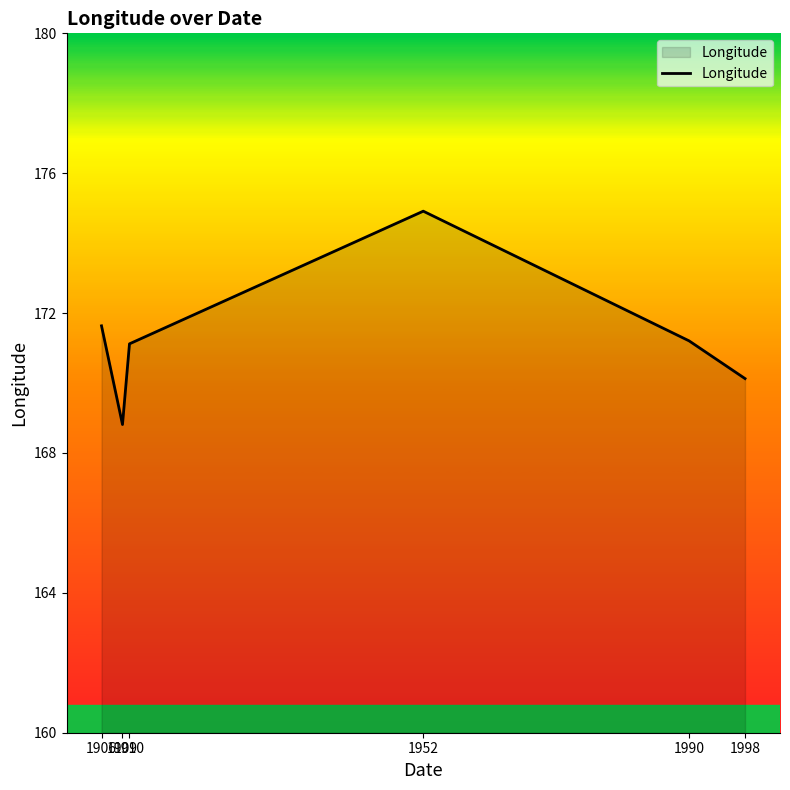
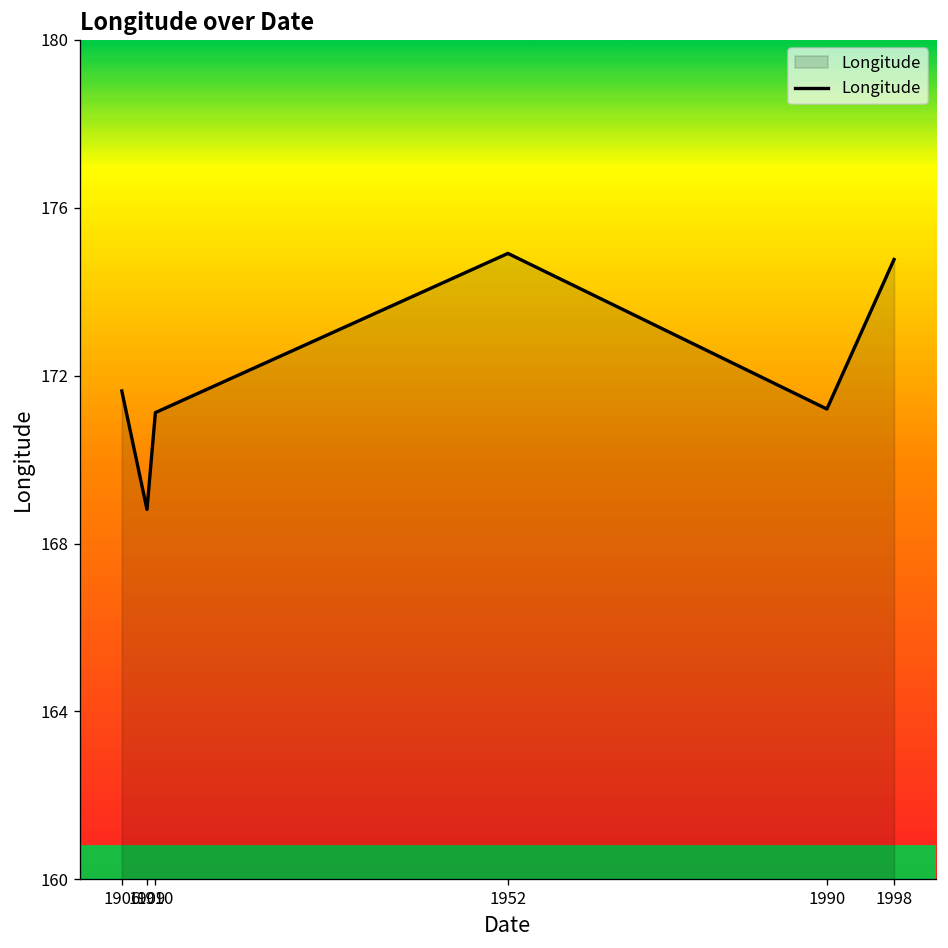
  {
    "1952": 174.9,
    "1990": 171.2,
-   "1998": 170.1
+   "1998": 174.8
  }
